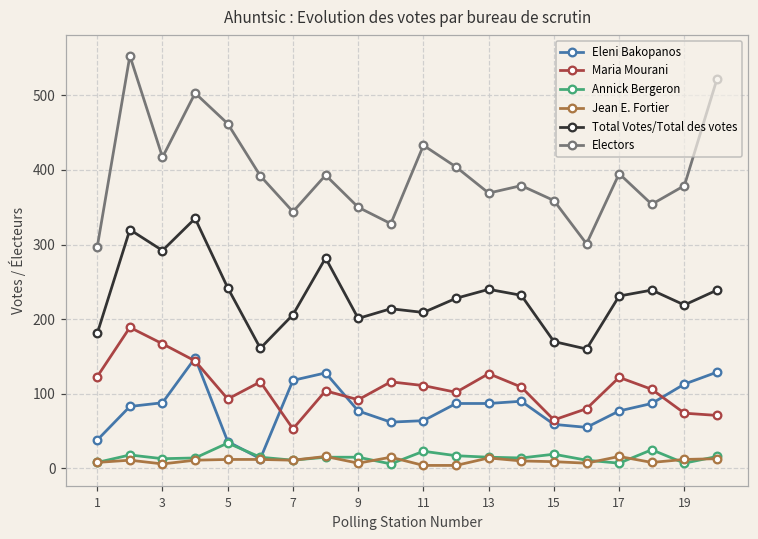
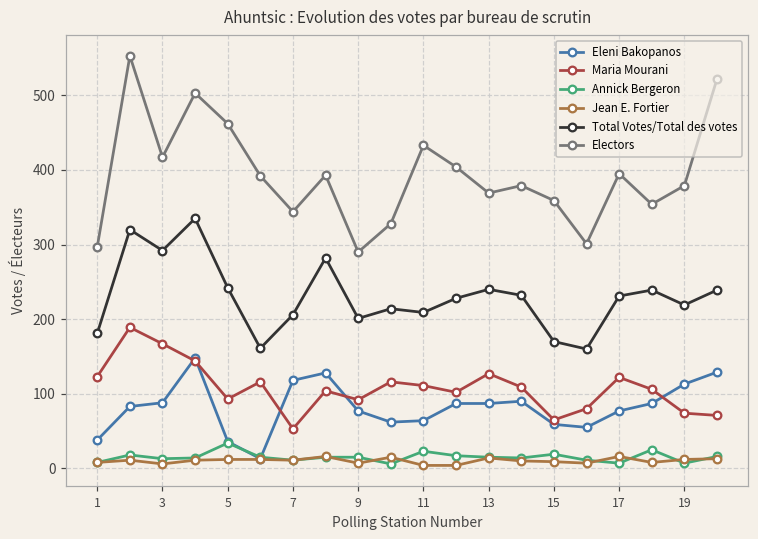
  {
    "Eleni Bakopanos": {
      "1": 40,
      "3": 90,
      "7": 120,
      "9": 80,
      "11": 60,
      "13": 90,
      "15": 60,
      "17": 80,
      "19": 110
    },
    "Annick Bergeron": {
      "3": 10,
      "9": 20,
      "11": 20,
      "15": 20,
      "17": 10,
      "19": 10
    },
    "Total Votes/Total des votes": {
      "1": 180,
      "3": 290,
      "5": 240,
      "7": 210,
      "9": 200,
      "11": 210,
      "13": 240,
      "15": 170,
      "17": 230,
      "19": 220
    },
    "Electors": {
      "1": 300,
      "3": 420,
      "5": 460,
      "7": 340,
-     "9": 350,
+     "9": 290,
      "11": 430,
      "13": 370,
      "15": 360,
      "17": 400,
      "19": 380
    }
  }
